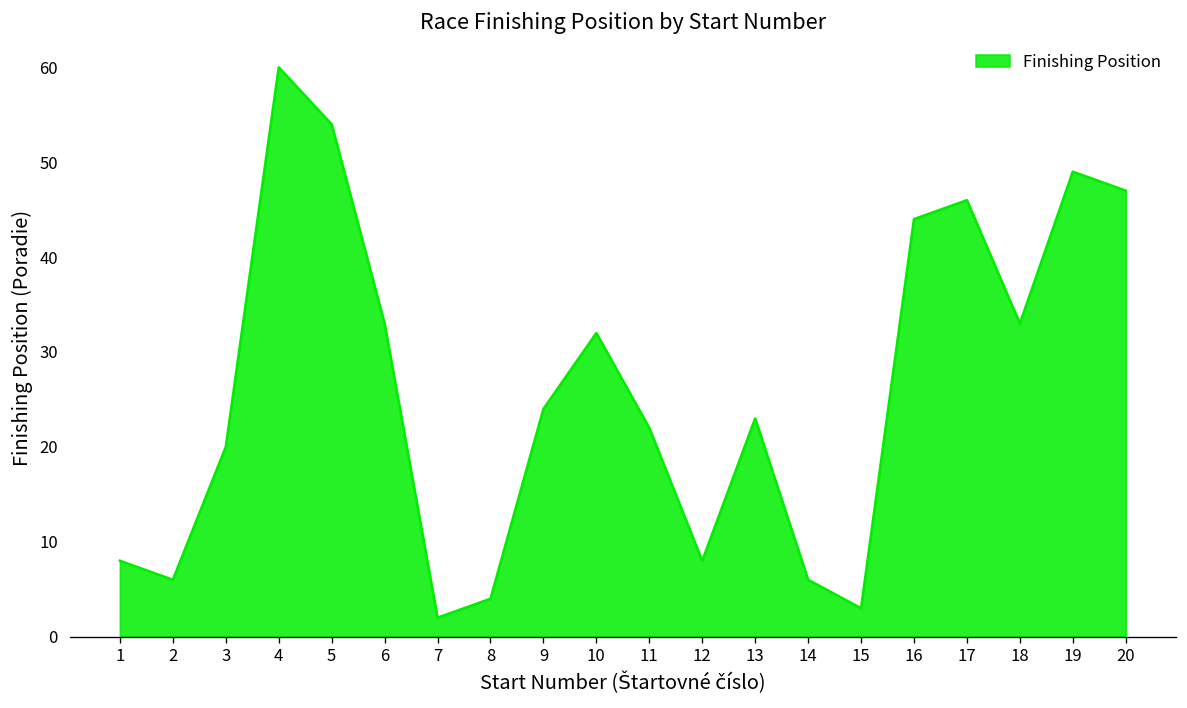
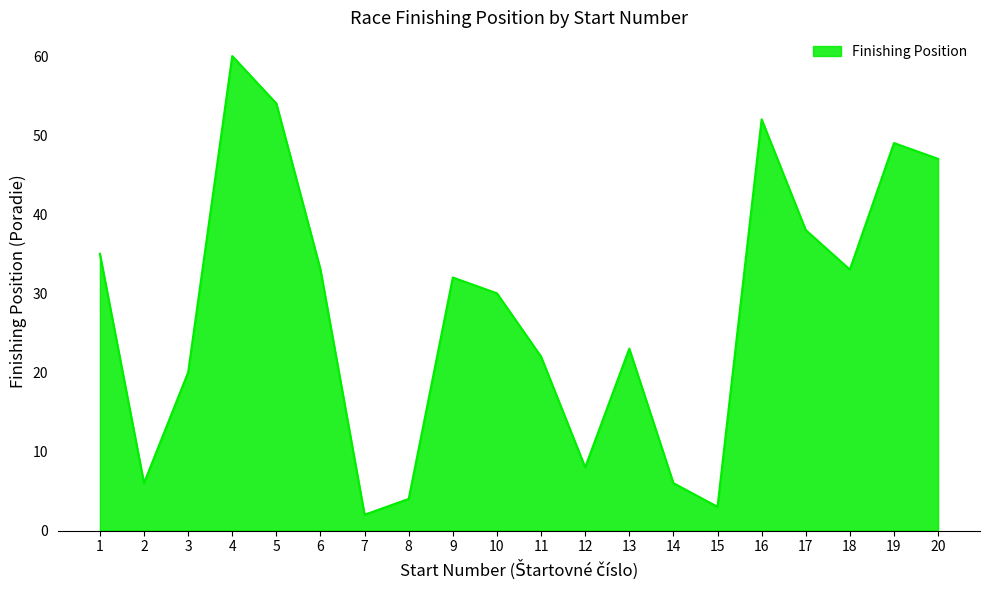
  {
-   "1": 8,
+   "1": 35,
    "2": 6,
    "3": 20,
    "4": 60,
    "5": 54,
    "6": 33,
    "7": 2,
    "8": 4,
-   "9": 24,
-   "10": 32,
+   "9": 32,
+   "10": 30,
    "11": 22,
    "12": 8,
    "13": 23,
    "14": 6,
    "15": 3,
-   "16": 44,
-   "17": 46,
+   "16": 52,
+   "17": 38,
    "18": 33,
    "19": 49,
    "20": 47
  }
